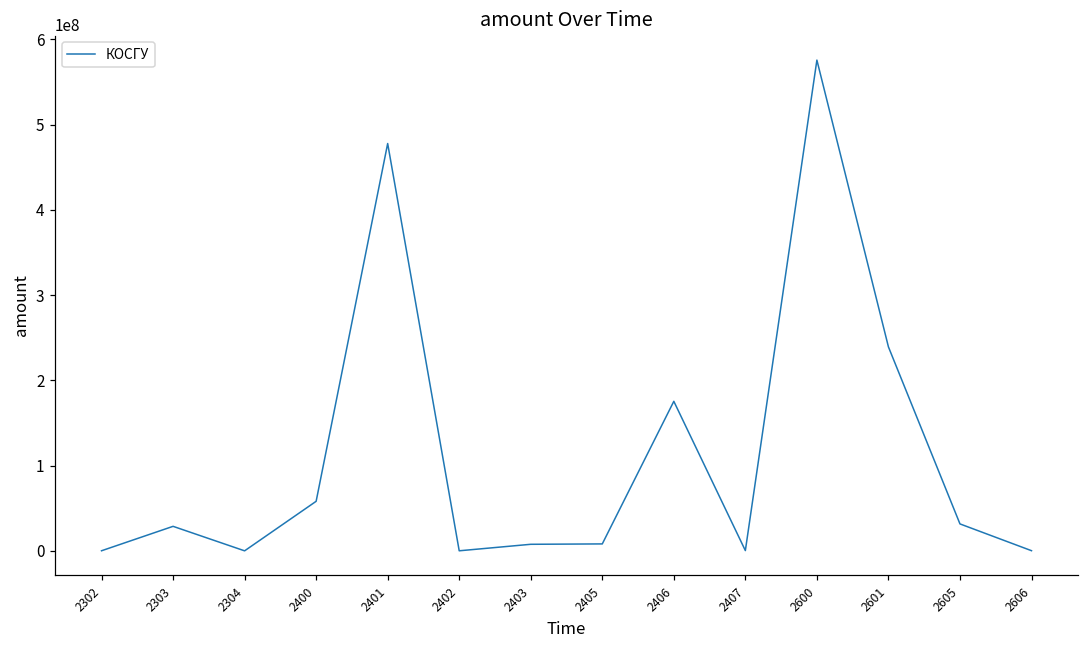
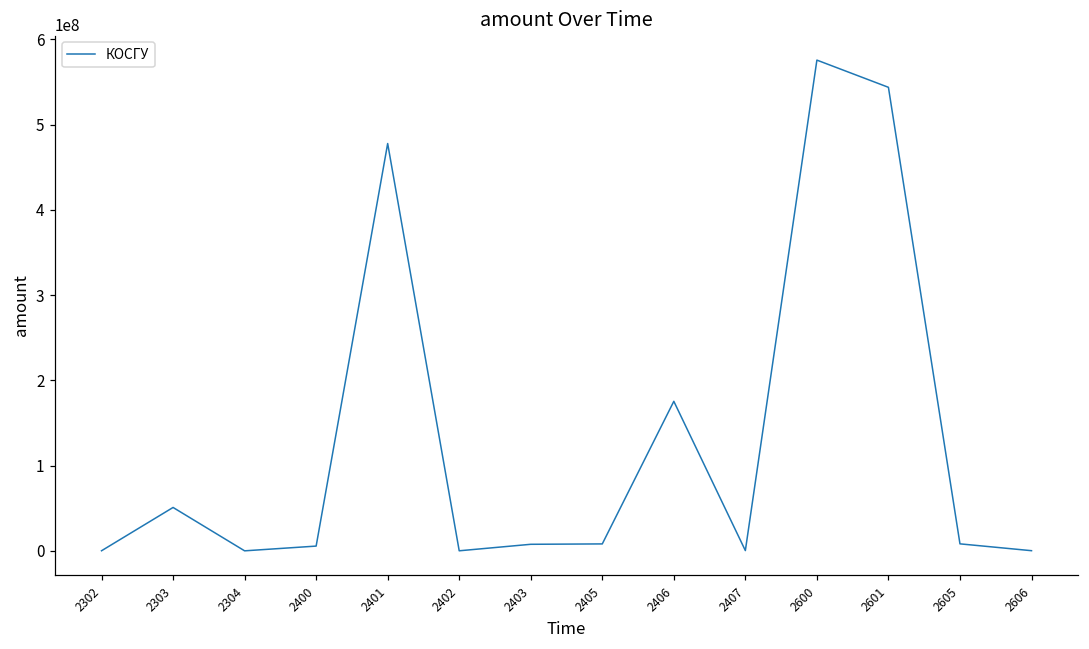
  {
    "2302": 0,
-   "2303": 30000000,
+   "2303": 50000000,
    "2304": 0,
-   "2400": 60000000,
+   "2400": 10000000,
    "2401": 480000000,
    "2402": 0,
    "2403": 10000000,
    "2405": 10000000,
    "2406": 180000000,
    "2407": 0,
    "2600": 580000000,
-   "2601": 240000000,
-   "2605": 30000000,
+   "2601": 540000000,
+   "2605": 10000000,
    "2606": 0
  }
